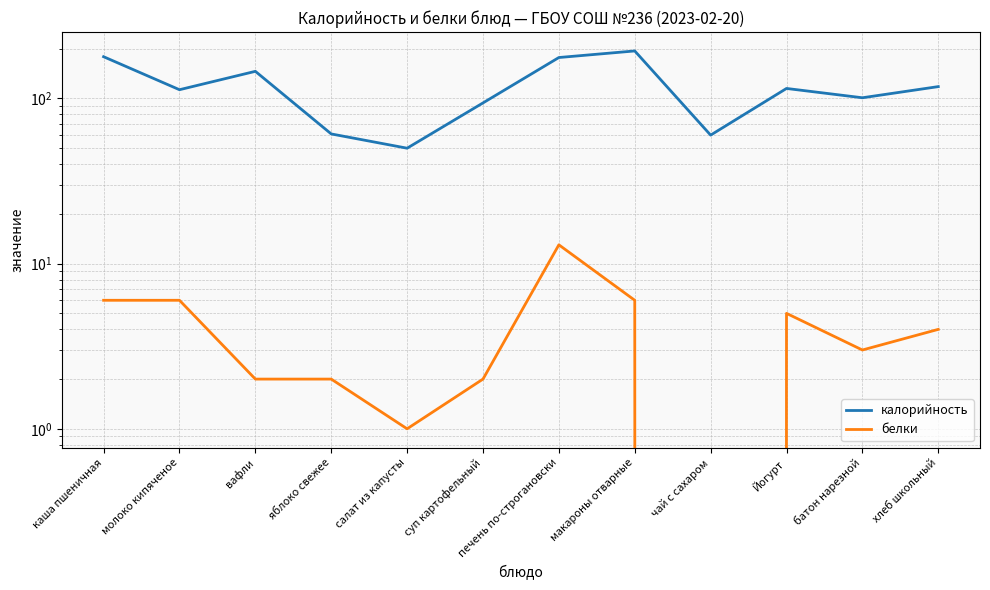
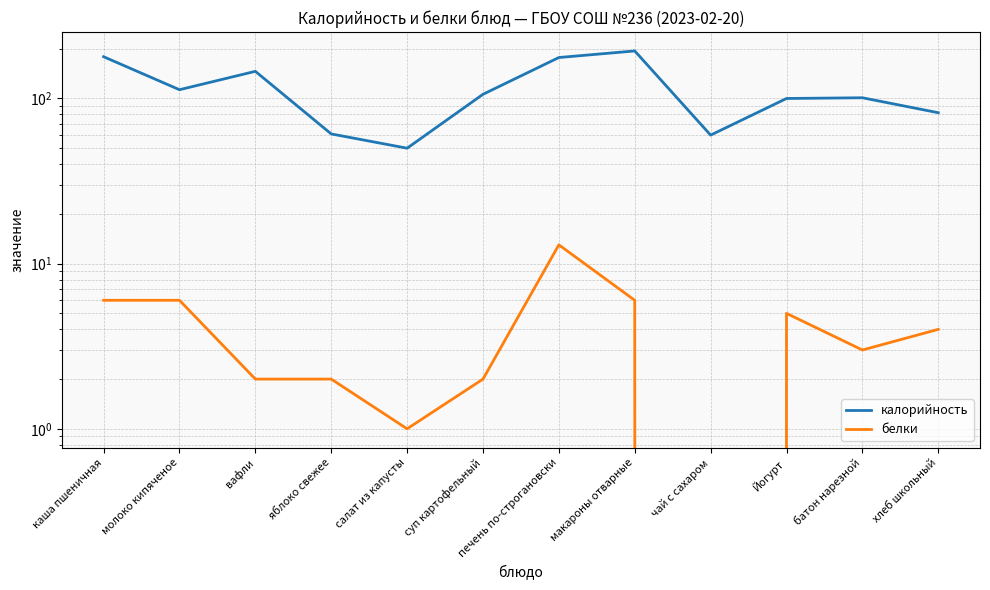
  {
    "калорийность": {
      "каша пшеничная": 180,
      "молоко кипяченое": 110,
      "вафли": 150,
      "яблоко свежее": 61,
      "салат из капусты": 50,
-     "суп картофельный": 90,
+     "суп картофельный": 110,
      "печень по-строгановски": 180,
      "макароны отварные": 190,
      "чай с сахаром": 60,
-     "Йогурт": 120,
+     "Йогурт": 100,
      "батон нарезной": 100,
-     "хлеб школьный": 120
+     "хлеб школьный": 80
    },
    "белки": {
      "каша пшеничная": 6,
      "молоко кипяченое": 6,
      "вафли": 2,
      "яблоко свежее": 2,
      "салат из капусты": 1,
      "суп картофельный": 2,
      "печень по-строгановски": 13,
      "макароны отварные": 6,
      "Йогурт": 5,
      "батон нарезной": 3,
      "хлеб школьный": 4
    }
  }
